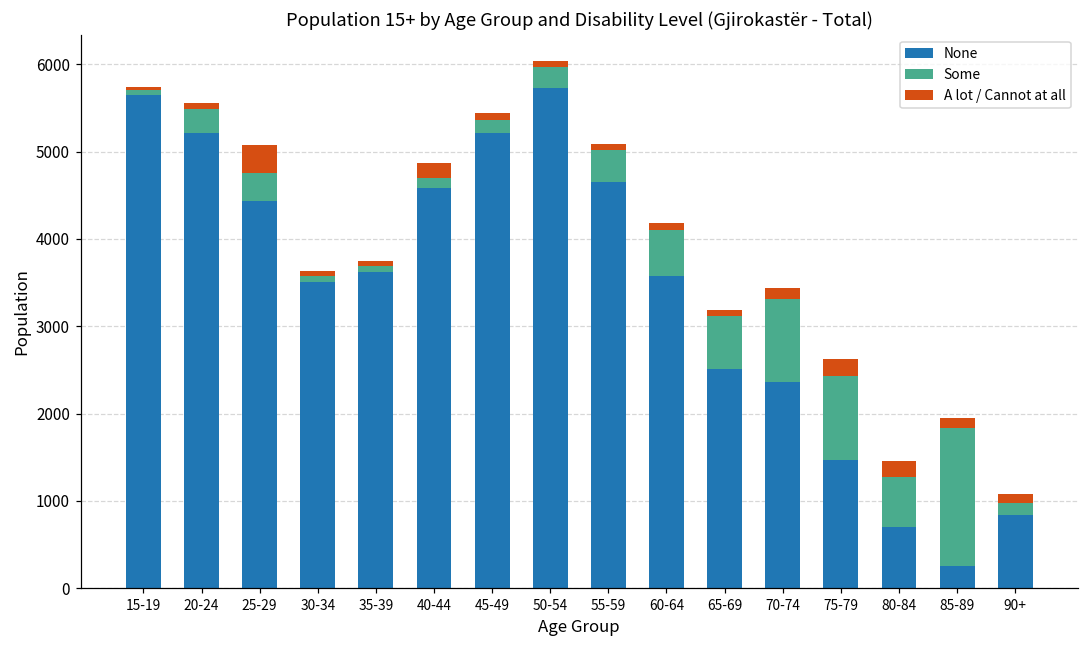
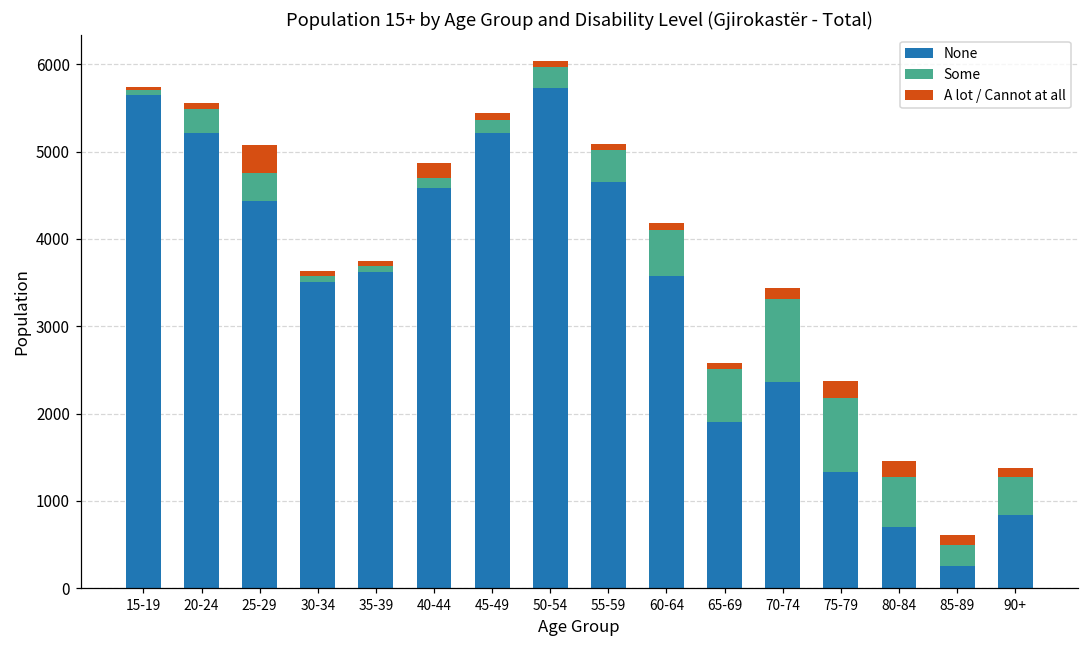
  {
    "None": {
      "15-19": 5700,
      "20-24": 5200,
      "25-29": 4400,
      "30-34": 3500,
      "35-39": 3600,
      "40-44": 4600,
      "45-49": 5200,
      "50-54": 5700,
      "55-59": 4700,
      "60-64": 3600,
-     "65-69": 2500,
+     "65-69": 1900,
      "70-74": 2400,
-     "75-79": 1500,
+     "75-79": 1300,
      "80-84": 700,
      "85-89": 300,
      "90+": 800
    },
    "Some": {
      "15-19": 100,
      "20-24": 300,
      "25-29": 300,
      "30-34": 100,
      "35-39": 100,
      "40-44": 100,
      "45-49": 200,
      "50-54": 200,
      "55-59": 400,
      "60-64": 500,
      "65-69": 600,
      "70-74": 900,
-     "75-79": 1000,
+     "75-79": 800,
      "80-84": 600,
-     "85-89": 1600,
-     "90+": 100
+     "85-89": 200,
+     "90+": 400
    },
    "A lot / Cannot at all": {
      "20-24": 100,
      "25-29": 300,
      "30-34": 100,
      "35-39": 100,
      "40-44": 200,
      "45-49": 100,
      "50-54": 100,
      "55-59": 100,
      "60-64": 100,
      "65-69": 100,
      "70-74": 100,
      "75-79": 200,
      "80-84": 200,
      "85-89": 100,
      "90+": 100
    }
  }
